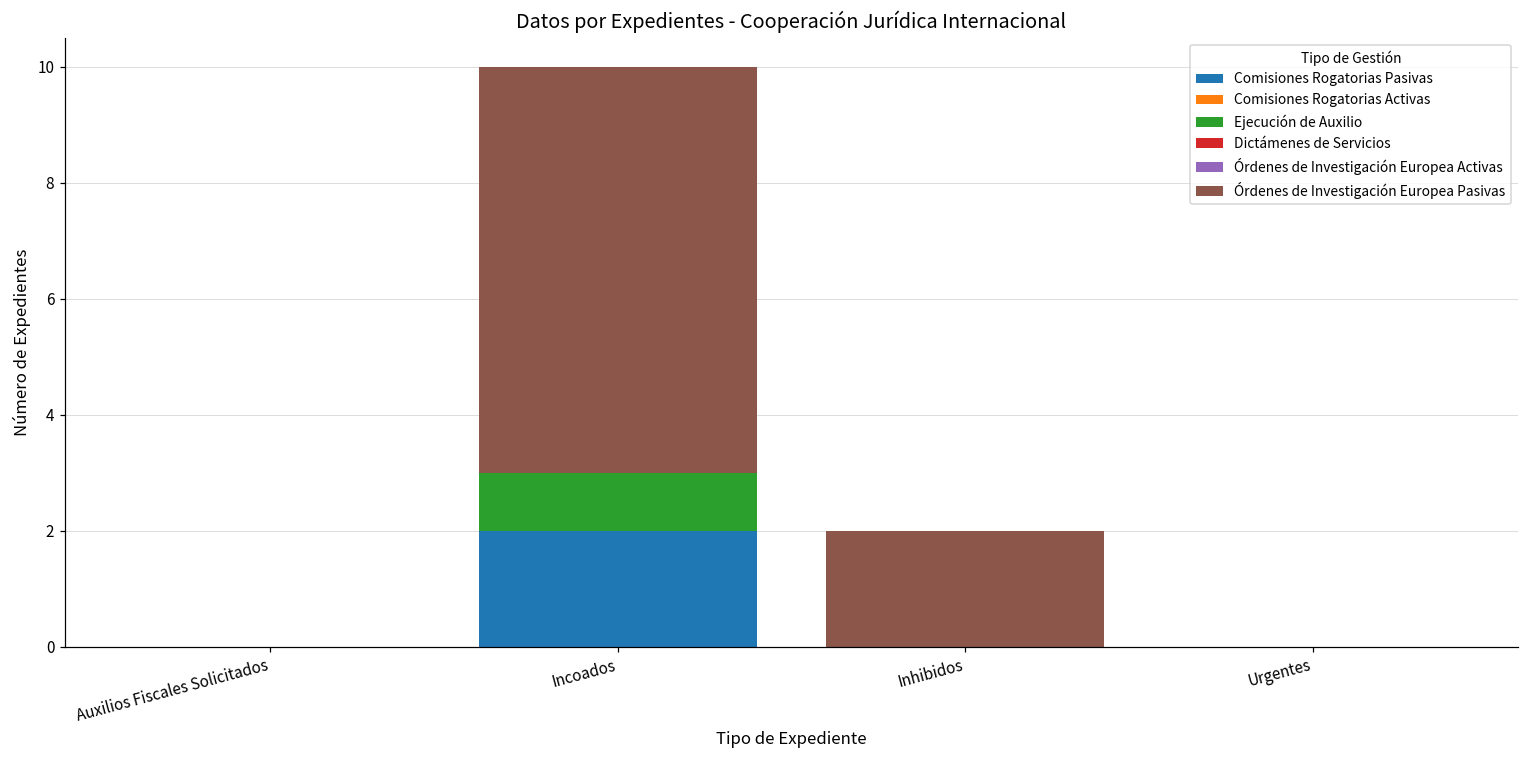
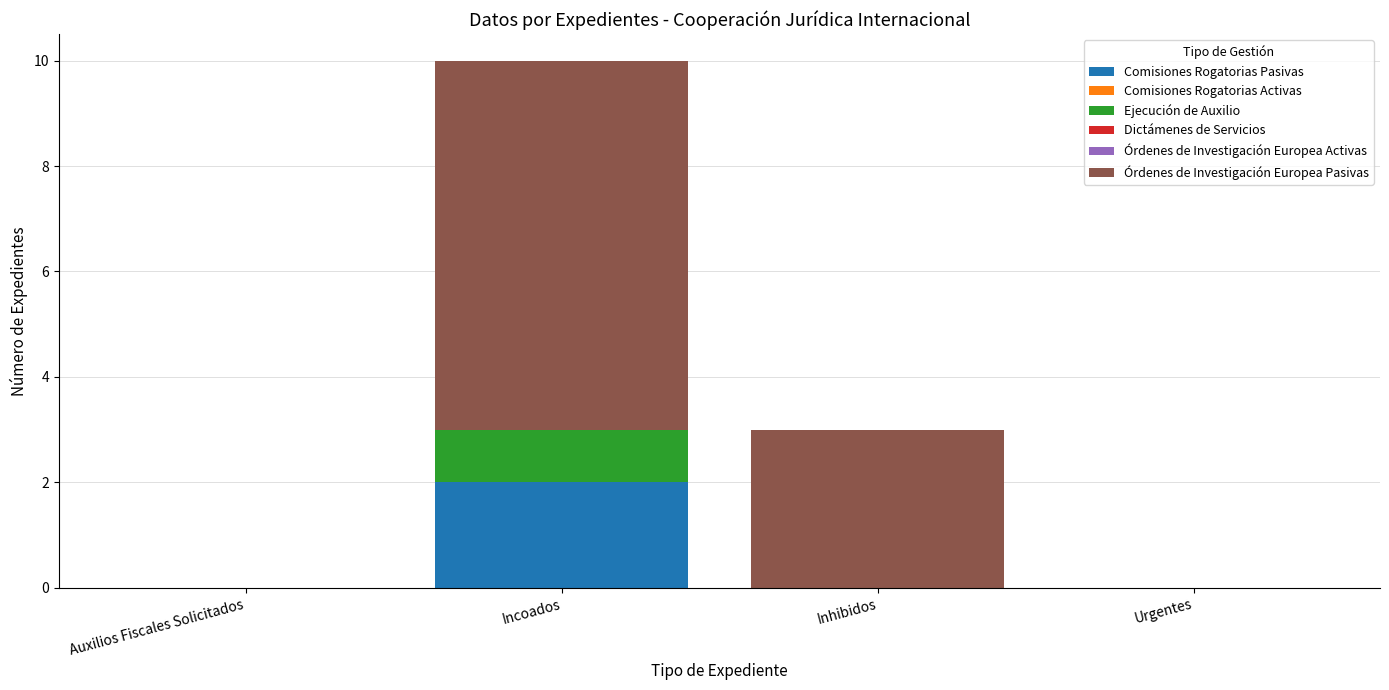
  {
    "Comisiones Rogatorias Activas": {
      "Auxilios Fiscales Solicitados": 0,
      "Incoados": 2,
      "Inhibidos": 0,
      "Urgentes": 0
    },
    "Órdenes de Investigación Europea Pasivas": {
      "Auxilios Fiscales Solicitados": 0,
      "Incoados": 7,
-     "Inhibidos": 2,
+     "Inhibidos": 3,
      "Urgentes": 0
    }
  }
